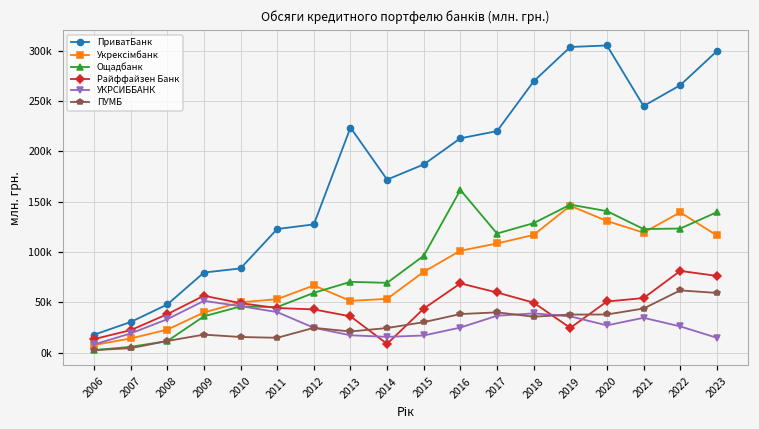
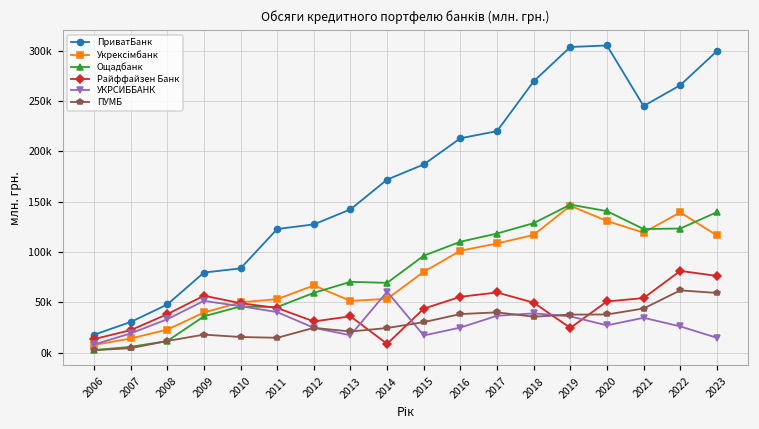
  {
    "ПриватБанк": {
      "2006": 20000,
      "2007": 30000,
      "2008": 50000,
      "2009": 80000,
      "2010": 80000,
      "2011": 120000,
      "2012": 130000,
-     "2013": 220000,
+     "2013": 140000,
      "2014": 170000,
      "2015": 190000,
      "2016": 210000,
      "2017": 220000,
      "2018": 270000,
      "2019": 300000,
      "2020": 310000,
      "2021": 250000,
      "2022": 270000,
      "2023": 300000
    },
    "Укрексімбанк": {
      "2007": 10000,
      "2008": 20000,
      "2009": 40000,
      "2011": 50000,
      "2012": 70000,
      "2013": 50000,
      "2014": 50000,
      "2015": 80000,
      "2016": 100000,
      "2017": 110000,
      "2018": 120000,
      "2020": 130000,
      "2021": 120000,
      "2022": 140000,
      "2023": 120000
    },
    "Ощадбанк": {
      "2009": 40000,
      "2012": 60000,
      "2013": 70000,
      "2014": 70000,
      "2015": 100000,
-     "2016": 160000,
+     "2016": 110000,
      "2017": 120000,
      "2018": 130000,
      "2020": 140000,
      "2021": 120000,
      "2022": 120000,
      "2023": 140000
    },
    "Райффайзен Банк": {
      "2006": 10000,
      "2007": 20000,
      "2008": 40000,
      "2009": 60000,
-     "2012": 40000,
+     "2012": 30000,
      "2013": 40000,
      "2014": 10000,
      "2015": 40000,
-     "2016": 70000,
+     "2016": 60000,
      "2017": 60000,
      "2018": 50000,
      "2019": 20000,
      "2020": 50000,
      "2021": 50000,
      "2022": 80000,
      "2023": 80000
    },
    "УКРСИББАНК": {
      "2007": 20000,
      "2008": 30000,
      "2009": 50000,
      "2011": 40000,
      "2013": 20000,
-     "2014": 20000,
+     "2014": 60000,
      "2015": 20000,
      "2016": 20000,
      "2017": 40000,
      "2018": 40000,
      "2020": 30000,
      "2021": 30000,
      "2022": 30000,
      "2023": 10000
    },
    "ПУМБ": {
      "2009": 20000,
      "2010": 20000,
      "2011": 10000,
      "2013": 20000,
      "2014": 20000,
      "2015": 30000,
      "2016": 40000,
      "2017": 40000,
      "2018": 40000,
      "2020": 40000,
      "2021": 40000,
      "2022": 60000,
      "2023": 60000
    }
  }
